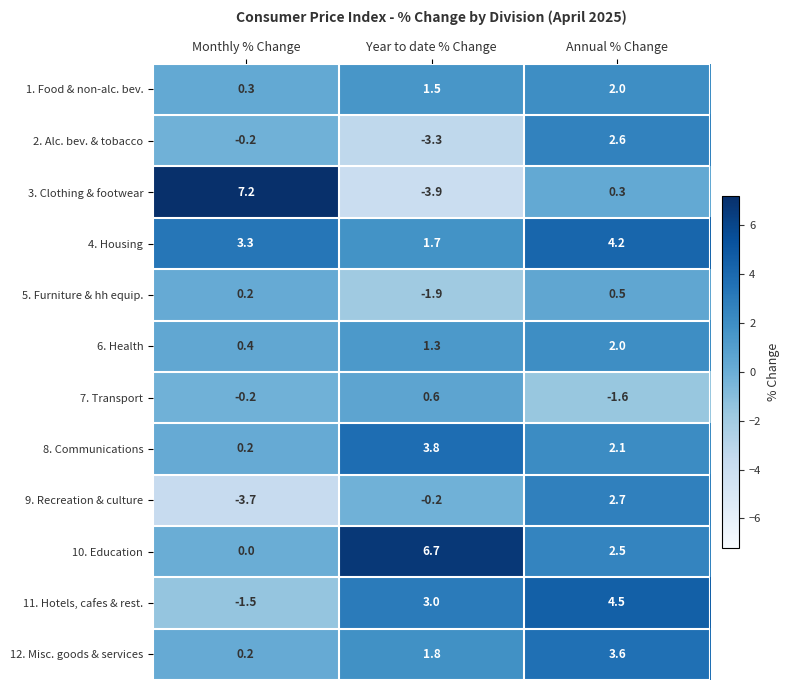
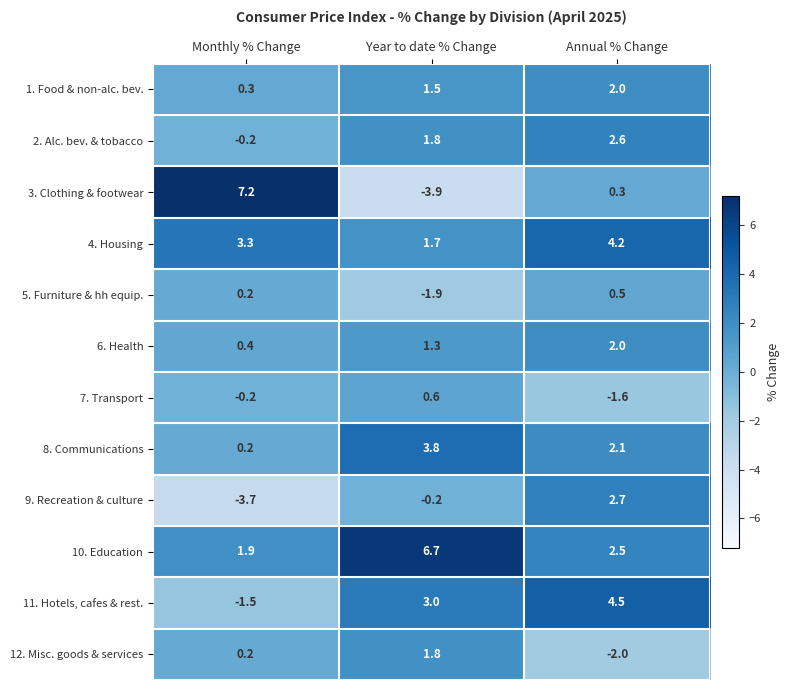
  {
    "1. Food & non-alc. bev.": {
      "Monthly % Change": 0.3,
      "Year to date % Change": 1.5,
      "Annual % Change": 2.0
    },
    "2. Alc. bev. & tobacco": {
      "Monthly % Change": -0.2,
-     "Year to date % Change": -3.3,
+     "Year to date % Change": 1.8,
      "Annual % Change": 2.6
    },
    "3. Clothing & footwear": {
      "Monthly % Change": 7.2,
      "Year to date % Change": -3.9,
      "Annual % Change": 0.3
    },
    "4. Housing": {
      "Monthly % Change": 3.3,
      "Year to date % Change": 1.7,
      "Annual % Change": 4.2
    },
    "5. Furniture & hh equip.": {
      "Monthly % Change": 0.2,
      "Year to date % Change": -1.9,
      "Annual % Change": 0.5
    },
    "6. Health": {
      "Monthly % Change": 0.4,
      "Year to date % Change": 1.3,
      "Annual % Change": 2.0
    },
    "7. Transport": {
      "Monthly % Change": -0.2,
      "Year to date % Change": 0.6,
      "Annual % Change": -1.6
    },
    "8. Communications": {
      "Monthly % Change": 0.2,
      "Year to date % Change": 3.8,
      "Annual % Change": 2.1
    },
    "9. Recreation & culture": {
      "Monthly % Change": -3.7,
      "Year to date % Change": -0.2,
      "Annual % Change": 2.7
    },
    "10. Education": {
-     "Monthly % Change": 0.0,
+     "Monthly % Change": 1.9,
      "Year to date % Change": 6.7,
      "Annual % Change": 2.5
    },
    "11. Hotels, cafes & rest.": {
      "Monthly % Change": -1.5,
      "Year to date % Change": 3.0,
      "Annual % Change": 4.5
    },
    "12. Misc. goods & services": {
      "Monthly % Change": 0.2,
      "Year to date % Change": 1.8,
-     "Annual % Change": 3.6
+     "Annual % Change": -2.0
    }
  }
